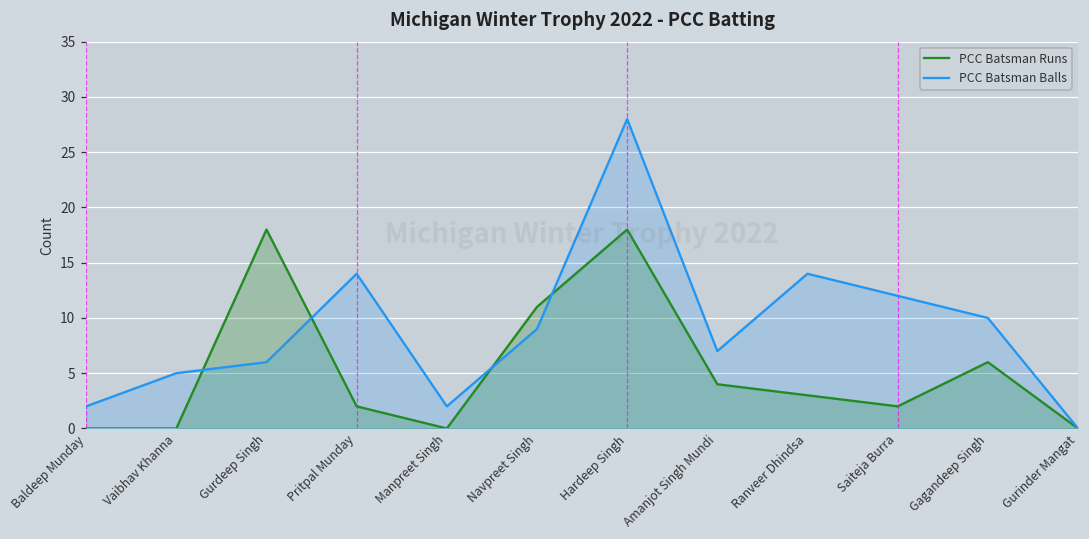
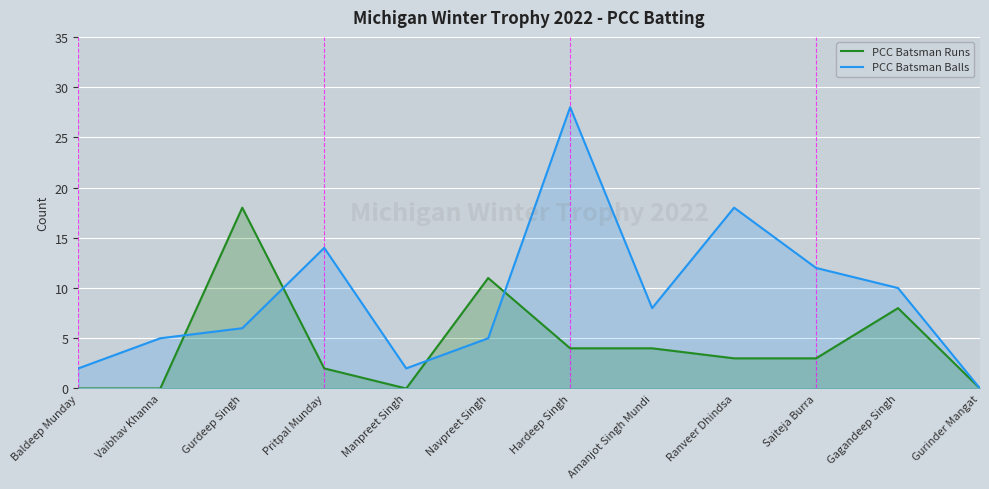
  {
    "PCC Batsman Runs": {
      "Baldeep Munday": 0,
      "Vaibhav Khanna": 0,
      "Gurdeep Singh": 18,
      "Pritpal Munday": 2,
      "Manpreet Singh": 0,
      "Navpreet Singh": 11,
-     "Hardeep Singh": 18,
+     "Hardeep Singh": 4,
      "Amanjot Singh Mundi": 4,
      "Ranveer Dhindsa": 3,
-     "Saiteja Burra": 2,
-     "Gagandeep Singh": 6
+     "Saiteja Burra": 3,
+     "Gagandeep Singh": 8
    },
    "PCC Batsman Balls": {
      "Baldeep Munday": 2,
      "Vaibhav Khanna": 5,
      "Gurdeep Singh": 6,
      "Pritpal Munday": 14,
      "Manpreet Singh": 2,
-     "Navpreet Singh": 9,
+     "Navpreet Singh": 5,
      "Hardeep Singh": 28,
-     "Amanjot Singh Mundi": 7,
-     "Ranveer Dhindsa": 14,
+     "Amanjot Singh Mundi": 8,
+     "Ranveer Dhindsa": 18,
      "Saiteja Burra": 12,
      "Gagandeep Singh": 10
    }
  }
